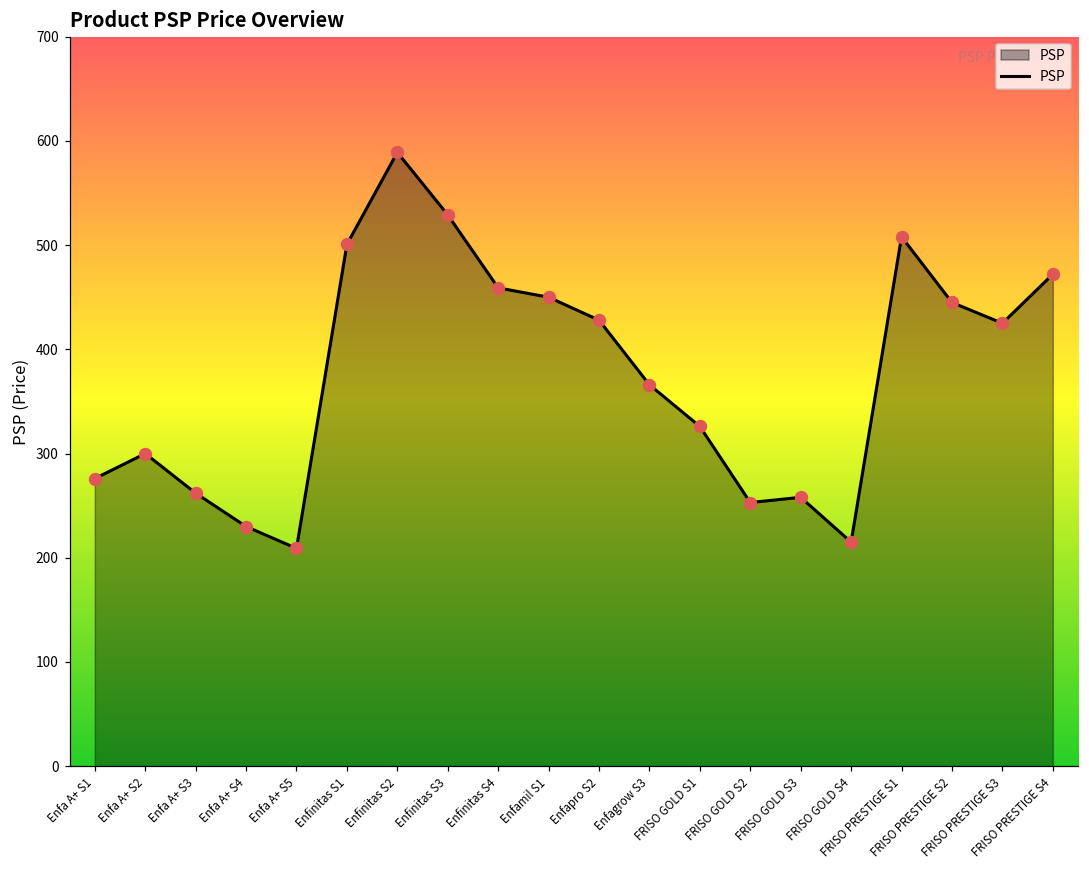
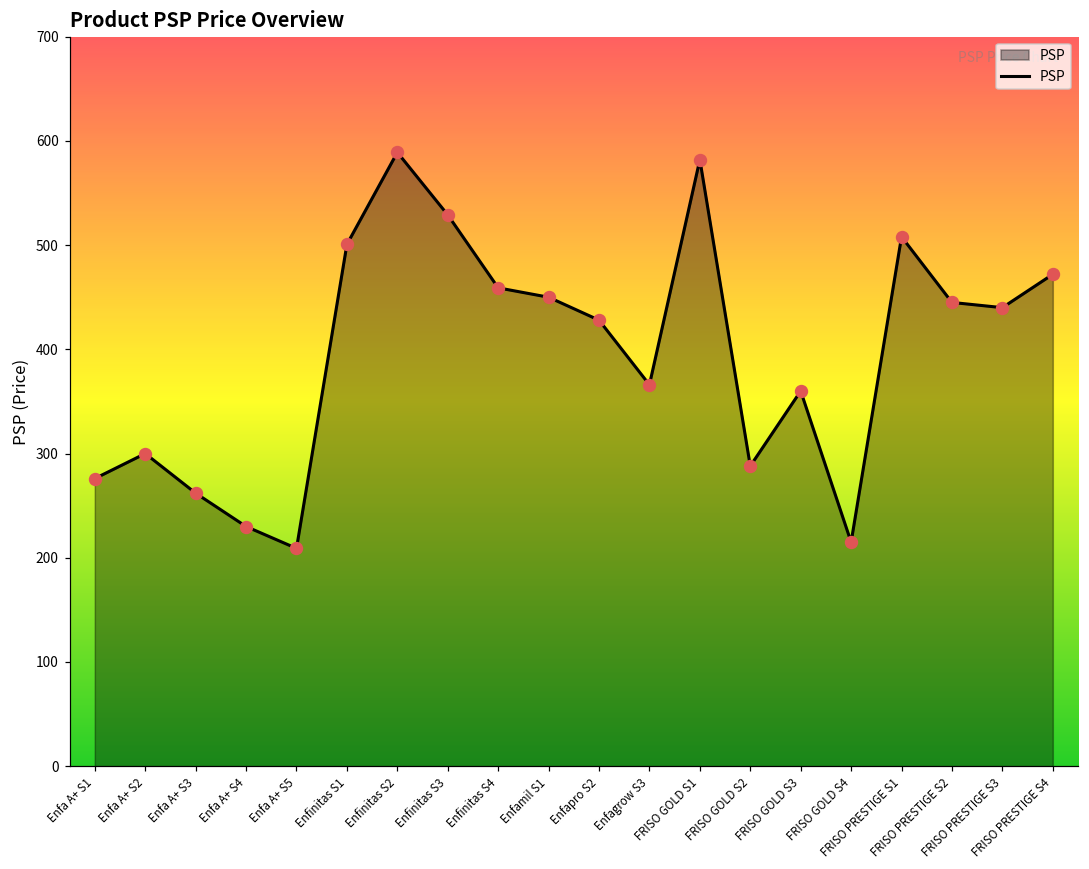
  {
    "Enfa A+ S1": 280,
    "Enfa A+ S2": 300,
    "Enfa A+ S3": 260,
    "Enfa A+ S4": 230,
    "Enfa A+ S5": 210,
    "Enfinitas S1": 500,
    "Enfinitas S2": 590,
    "Enfinitas S3": 530,
    "Enfinitas S4": 460,
    "Enfamil S1": 450,
    "Enfapro S2": 430,
    "Enfagrow S3": 370,
-   "FRISO GOLD S1": 330,
-   "FRISO GOLD S2": 250,
-   "FRISO GOLD S3": 260,
+   "FRISO GOLD S1": 580,
+   "FRISO GOLD S2": 290,
+   "FRISO GOLD S3": 360,
    "FRISO GOLD S4": 220,
    "FRISO PRESTIGE S1": 510,
    "FRISO PRESTIGE S2": 450,
-   "FRISO PRESTIGE S3": 430,
+   "FRISO PRESTIGE S3": 440,
    "FRISO PRESTIGE S4": 470
  }
